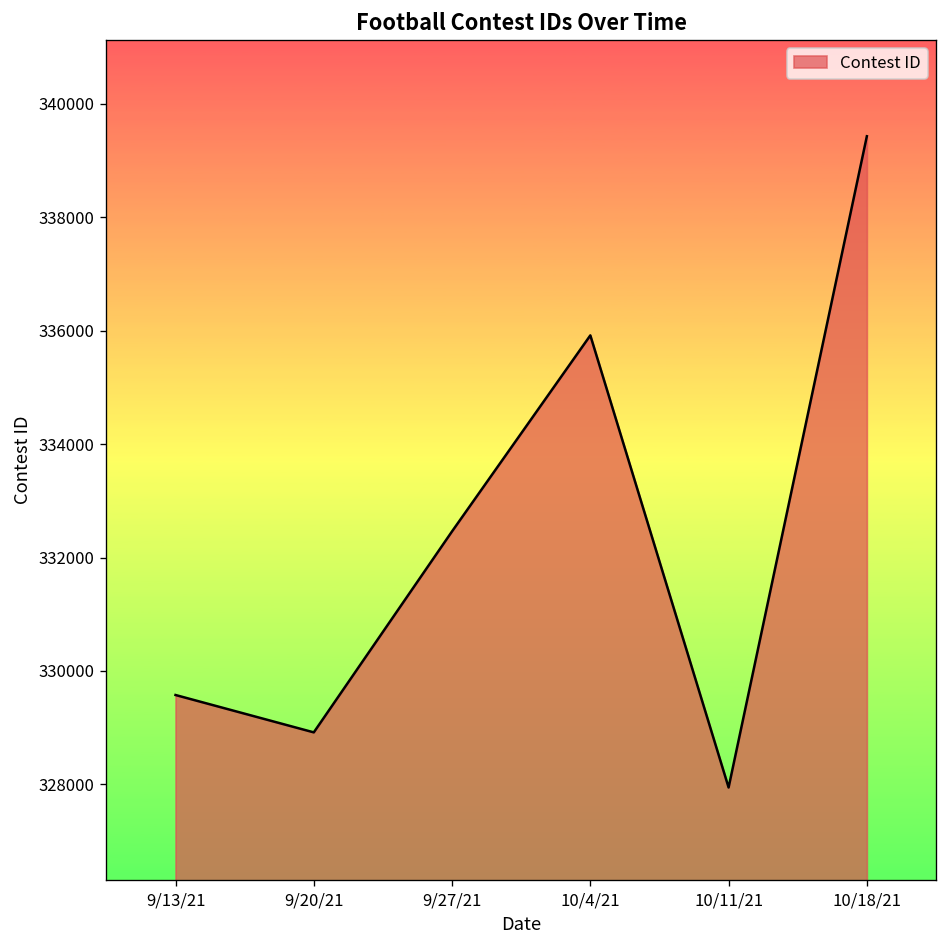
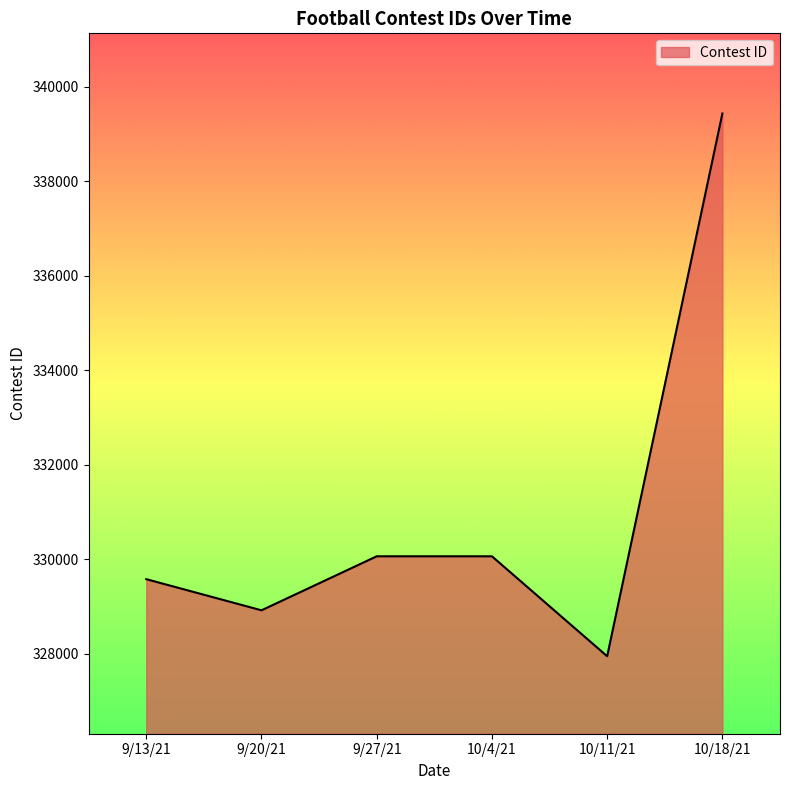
  {
    "9/13/21": 329600,
    "9/20/21": 328900,
-   "9/27/21": 332500,
-   "10/4/21": 335900,
+   "9/27/21": 330100,
+   "10/4/21": 330100,
    "10/11/21": 327900,
    "10/18/21": 339400
  }
